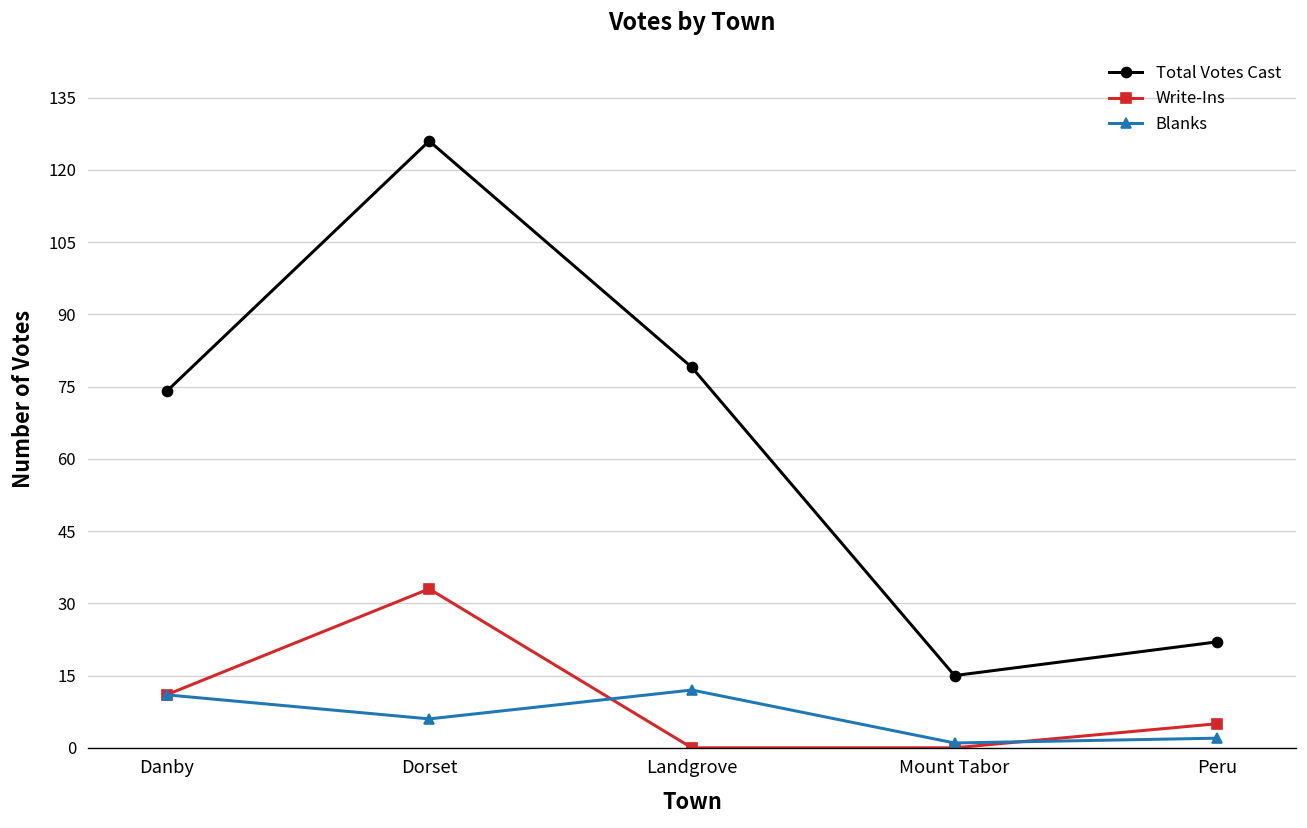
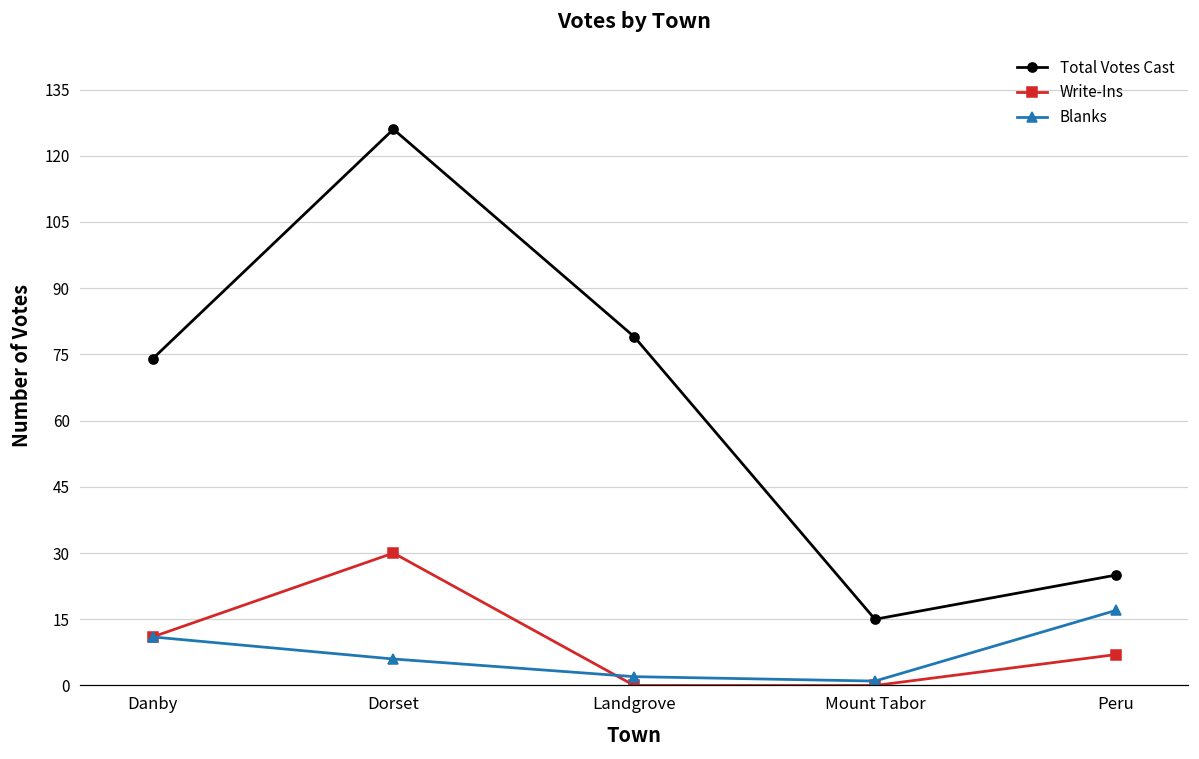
  {
    "Total Votes Cast": {
      "Danby": 74,
      "Dorset": 126,
      "Landgrove": 79,
      "Mount Tabor": 15,
-     "Peru": 22
+     "Peru": 25
    },
    "Write-Ins": {
-     "Dorset": 33,
+     "Dorset": 30,
      "Landgrove": 0,
      "Mount Tabor": 0,
-     "Peru": 5
+     "Peru": 7
    },
    "Blanks": {
      "Dorset": 6,
-     "Landgrove": 12,
+     "Landgrove": 2,
      "Mount Tabor": 1,
-     "Peru": 2
+     "Peru": 17
    }
  }
